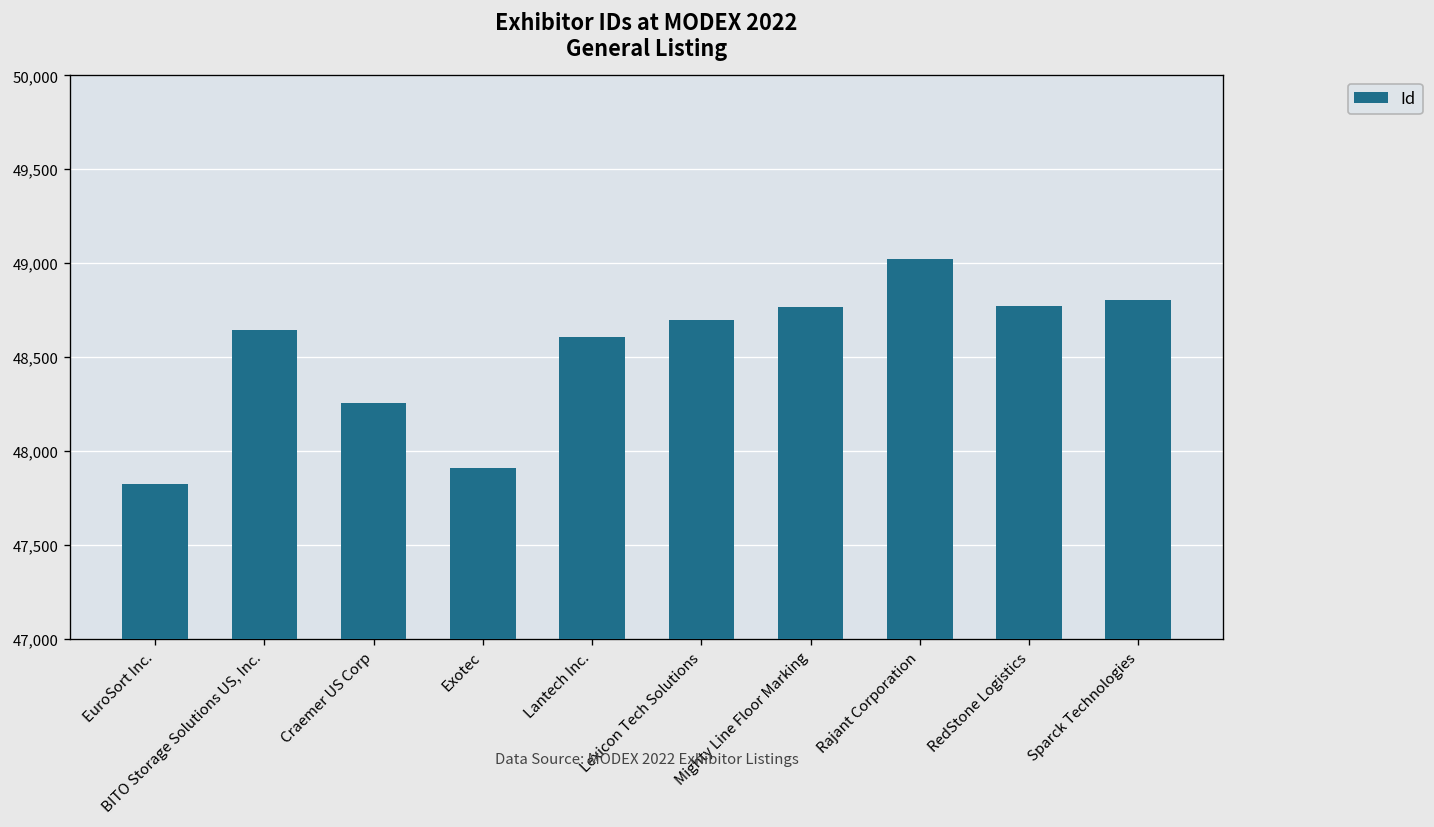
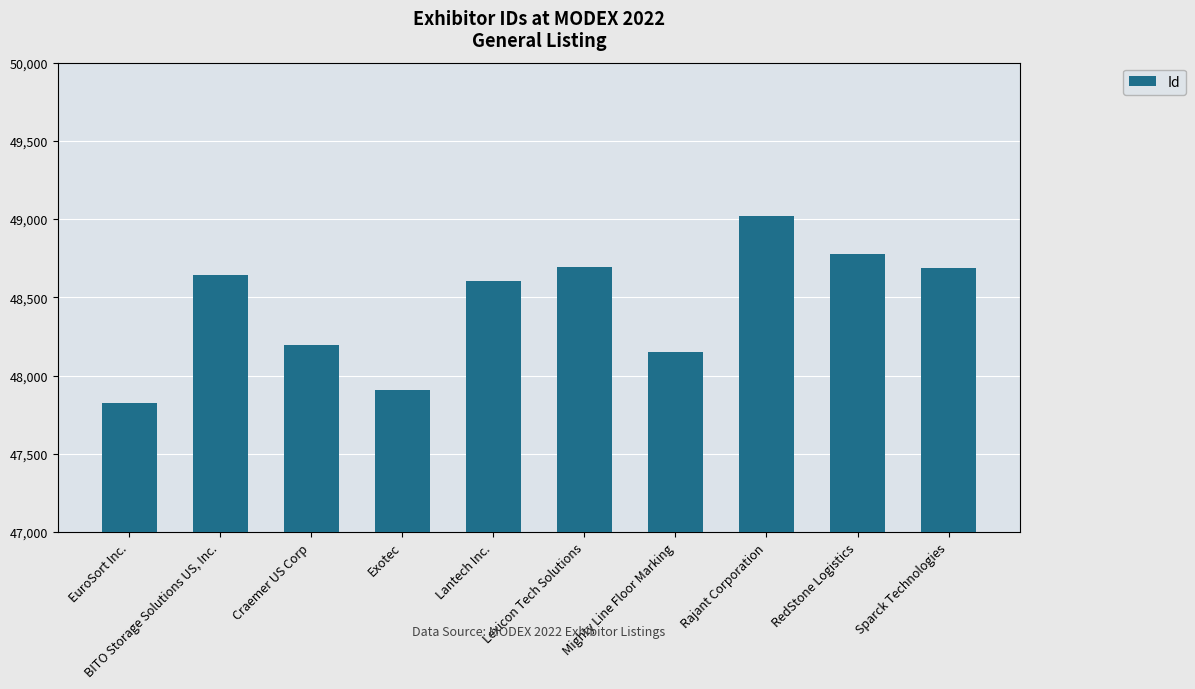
  {
    "EuroSort Inc.": "47,820",
    "BITO Storage Solutions US, Inc.": "48,640",
-   "Craemer US Corp": "48,250",
+   "Craemer US Corp": "48,200",
    "Exotec": "47,910",
    "Lantech Inc.": "48,610",
    "Lexicon Tech Solutions": "48,700",
-   "Mighty Line Floor Marking": "48,760",
+   "Mighty Line Floor Marking": "48,150",
    "Rajant Corporation": "49,020",
    "RedStone Logistics": "48,770",
-   "Sparck Technologies": "48,800"
+   "Sparck Technologies": "48,690"
  }
